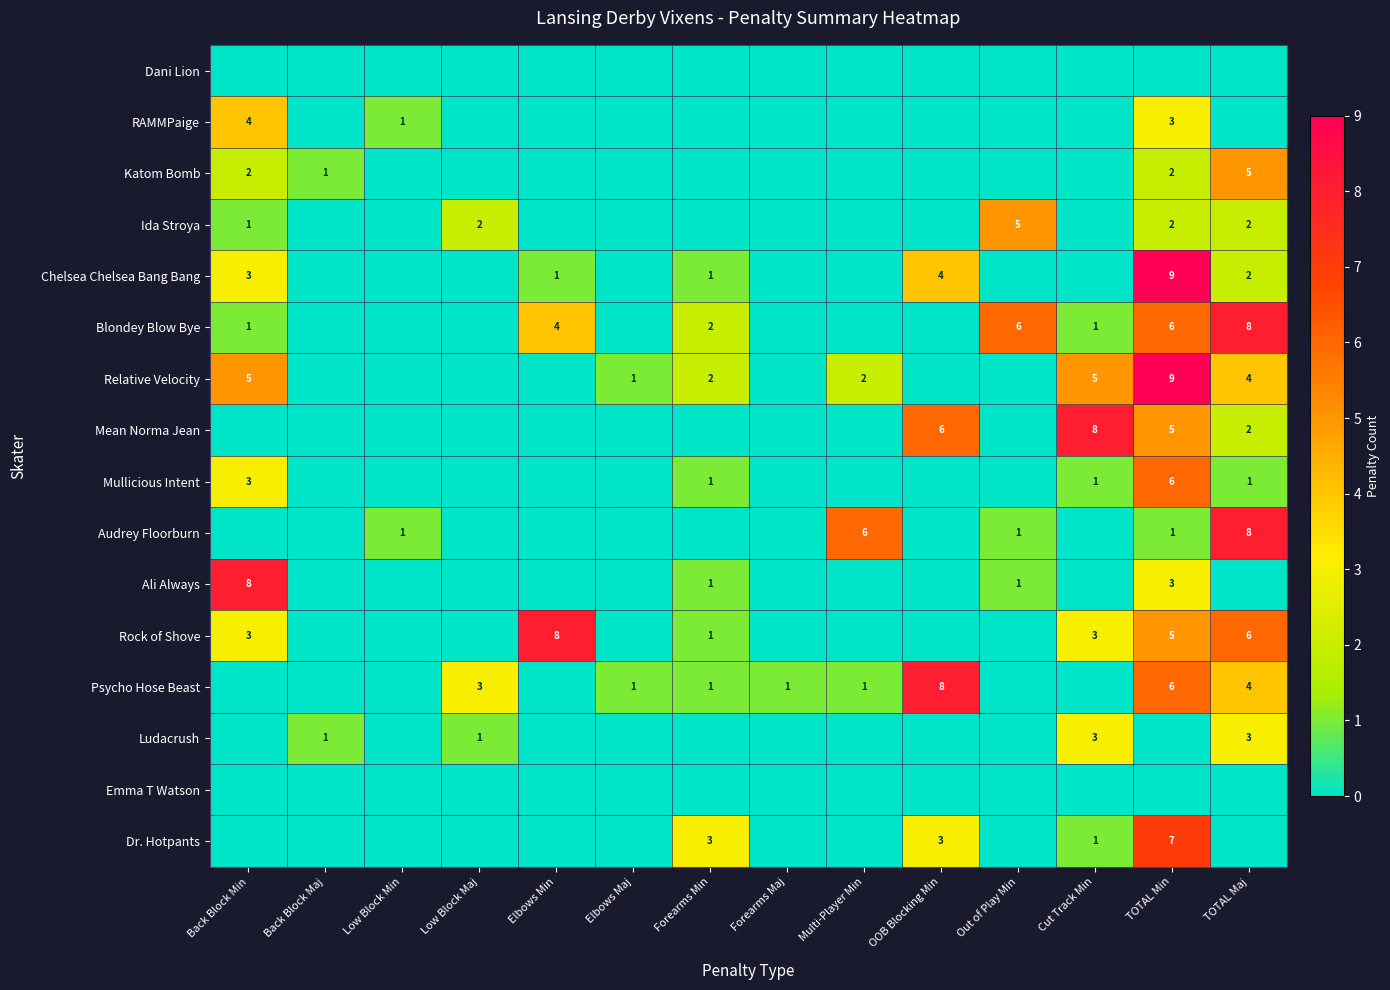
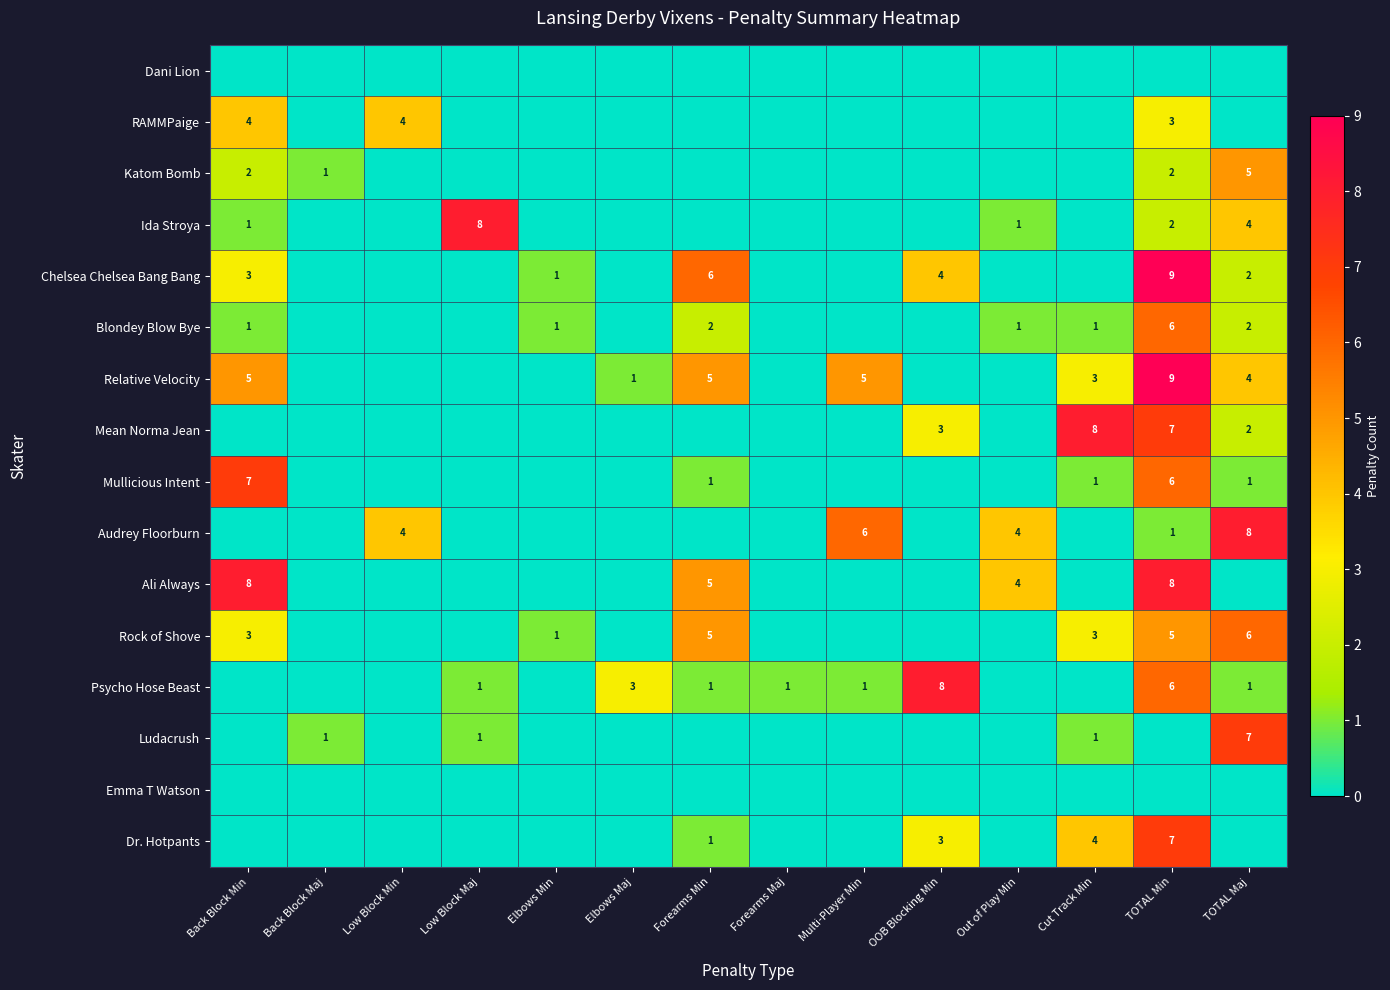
  {
    "RAMMPaige": {
      "Back Block Min": 4,
-     "Low Block Min": 1,
+     "Low Block Min": 4,
      "TOTAL Min": 3
    },
    "Katom Bomb": {
      "Back Block Min": 2,
      "Back Block Maj": 1,
      "TOTAL Min": 2,
      "TOTAL Maj": 5
    },
    "Ida Stroya": {
      "Back Block Min": 1,
-     "Low Block Maj": 2,
-     "Out of Play Min": 5,
+     "Low Block Maj": 8,
+     "Out of Play Min": 1,
      "TOTAL Min": 2,
-     "TOTAL Maj": 2
+     "TOTAL Maj": 4
    },
    "Chelsea Chelsea Bang Bang": {
      "Back Block Min": 3,
      "Elbows Min": 1,
-     "Forearms Min": 1,
+     "Forearms Min": 6,
      "OOB Blocking Min": 4,
      "TOTAL Min": 9,
      "TOTAL Maj": 2
    },
    "Blondey Blow Bye": {
      "Back Block Min": 1,
-     "Elbows Min": 4,
+     "Elbows Min": 1,
      "Forearms Min": 2,
-     "Out of Play Min": 6,
+     "Out of Play Min": 1,
      "Cut Track Min": 1,
      "TOTAL Min": 6,
-     "TOTAL Maj": 8
+     "TOTAL Maj": 2
    },
    "Relative Velocity": {
      "Back Block Min": 5,
      "Elbows Maj": 1,
-     "Forearms Min": 2,
-     "Multi-Player Min": 2,
-     "Cut Track Min": 5,
+     "Forearms Min": 5,
+     "Multi-Player Min": 5,
+     "Cut Track Min": 3,
      "TOTAL Min": 9,
      "TOTAL Maj": 4
    },
    "Mean Norma Jean": {
-     "OOB Blocking Min": 6,
+     "OOB Blocking Min": 3,
      "Cut Track Min": 8,
-     "TOTAL Min": 5,
+     "TOTAL Min": 7,
      "TOTAL Maj": 2
    },
    "Mullicious Intent": {
-     "Back Block Min": 3,
+     "Back Block Min": 7,
      "Forearms Min": 1,
      "Cut Track Min": 1,
      "TOTAL Min": 6,
      "TOTAL Maj": 1
    },
    "Audrey Floorburn": {
-     "Low Block Min": 1,
+     "Low Block Min": 4,
      "Multi-Player Min": 6,
-     "Out of Play Min": 1,
+     "Out of Play Min": 4,
      "TOTAL Min": 1,
      "TOTAL Maj": 8
    },
    "Ali Always": {
      "Back Block Min": 8,
-     "Forearms Min": 1,
-     "Out of Play Min": 1,
-     "TOTAL Min": 3
+     "Forearms Min": 5,
+     "Out of Play Min": 4,
+     "TOTAL Min": 8
    },
    "Rock of Shove": {
      "Back Block Min": 3,
-     "Elbows Min": 8,
-     "Forearms Min": 1,
+     "Elbows Min": 1,
+     "Forearms Min": 5,
      "Cut Track Min": 3,
      "TOTAL Min": 5,
      "TOTAL Maj": 6
    },
    "Psycho Hose Beast": {
-     "Low Block Maj": 3,
-     "Elbows Maj": 1,
+     "Low Block Maj": 1,
+     "Elbows Maj": 3,
      "Forearms Min": 1,
      "Forearms Maj": 1,
      "Multi-Player Min": 1,
      "OOB Blocking Min": 8,
      "TOTAL Min": 6,
-     "TOTAL Maj": 4
+     "TOTAL Maj": 1
    },
    "Ludacrush": {
      "Back Block Maj": 1,
      "Low Block Maj": 1,
-     "Cut Track Min": 3,
-     "TOTAL Maj": 3
+     "Cut Track Min": 1,
+     "TOTAL Maj": 7
    },
    "Dr. Hotpants": {
-     "Forearms Min": 3,
+     "Forearms Min": 1,
      "OOB Blocking Min": 3,
-     "Cut Track Min": 1,
+     "Cut Track Min": 4,
      "TOTAL Min": 7
    }
  }
